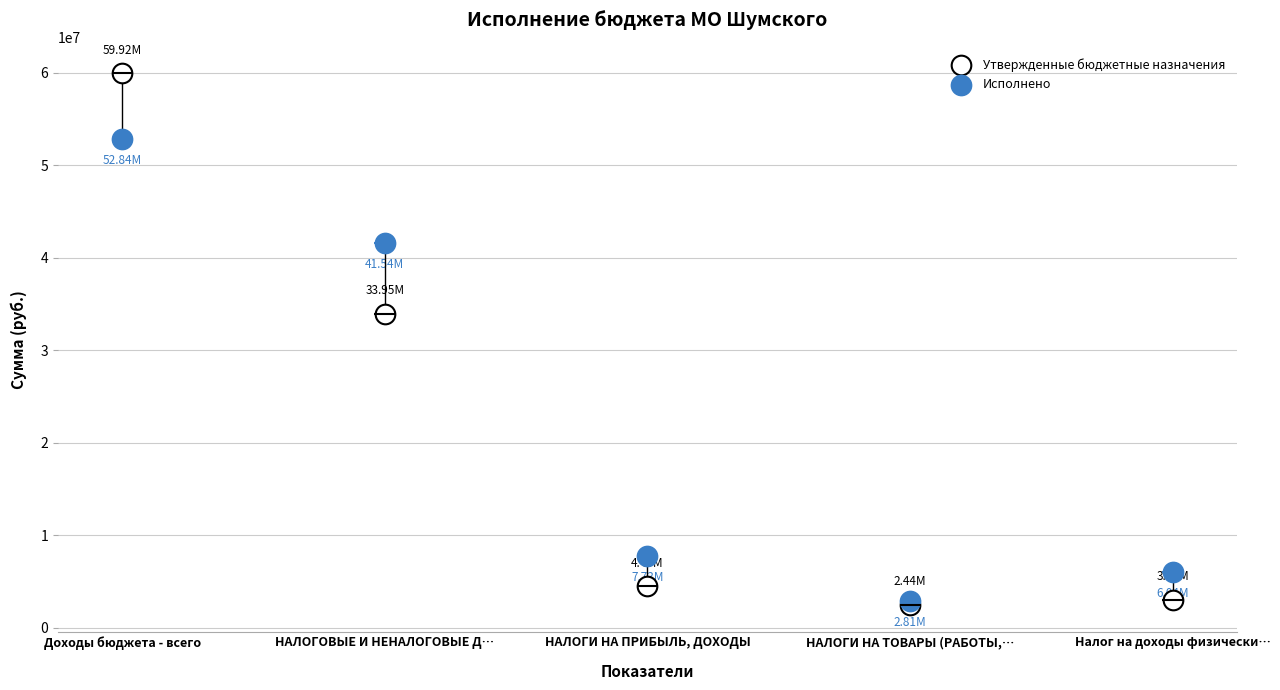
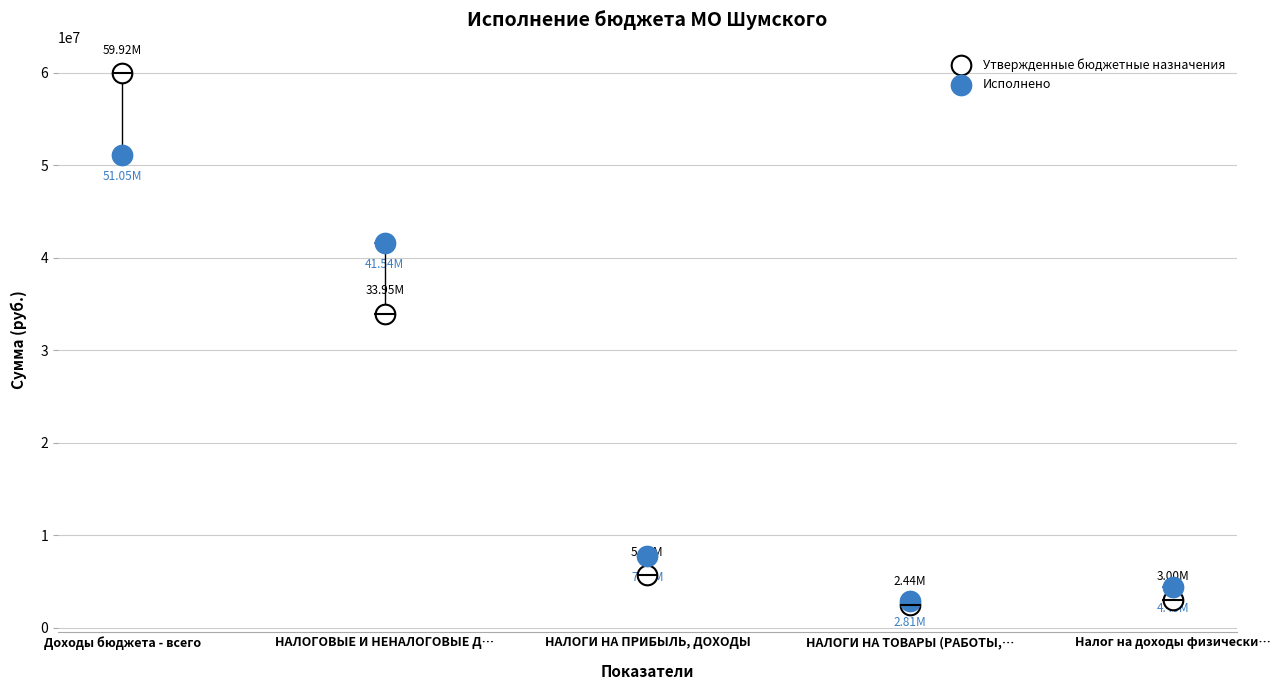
  {
    "Утвержденные бюджетные назначения": {
-     "НАЛОГИ НА ПРИБЫЛЬ, ДОХОДЫ": "4.45M"
+     "НАЛОГИ НА ПРИБЫЛЬ, ДОХОДЫ": "5.63M"
    },
    "Исполнено": {
-     "Доходы бюджета - всего": "52.84M",
-     "Налог на доходы физически…": "6.04M"
+     "Доходы бюджета - всего": "51.05M",
+     "Налог на доходы физически…": "4.40M"
    }
  }
